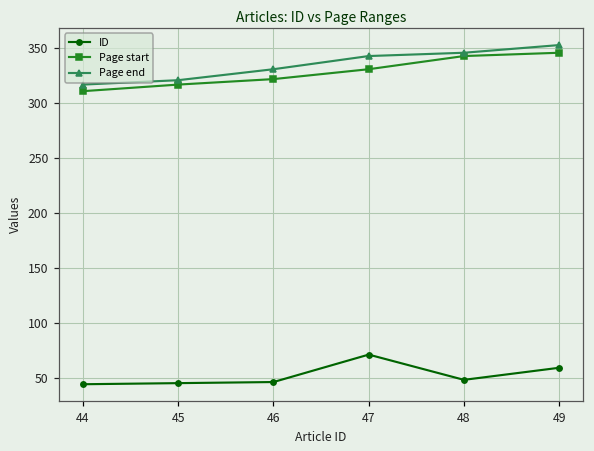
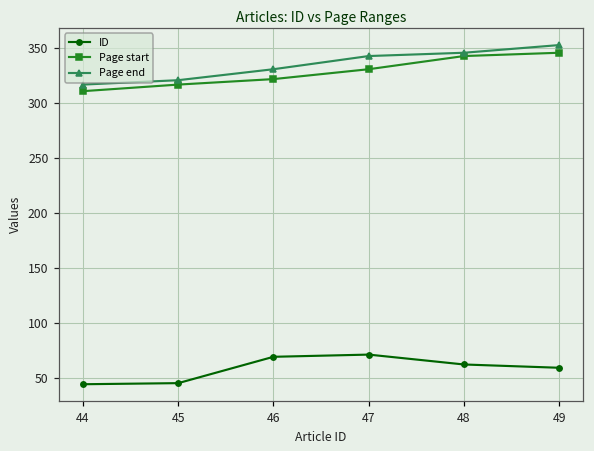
  {
    "ID": {
      "44": 40,
      "45": 50,
-     "46": 50,
+     "46": 70,
      "47": 70,
-     "48": 50,
+     "48": 60,
      "49": 60
    }
  }
